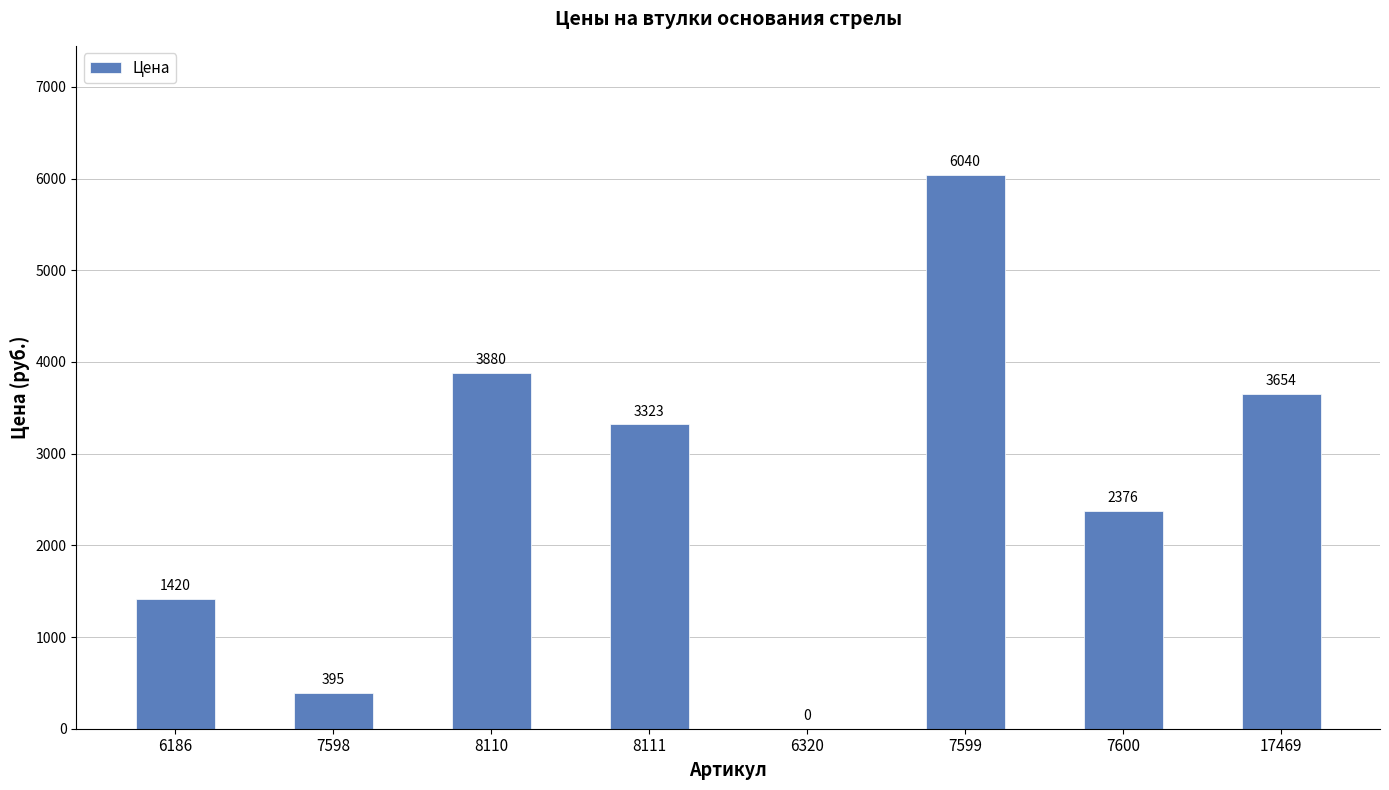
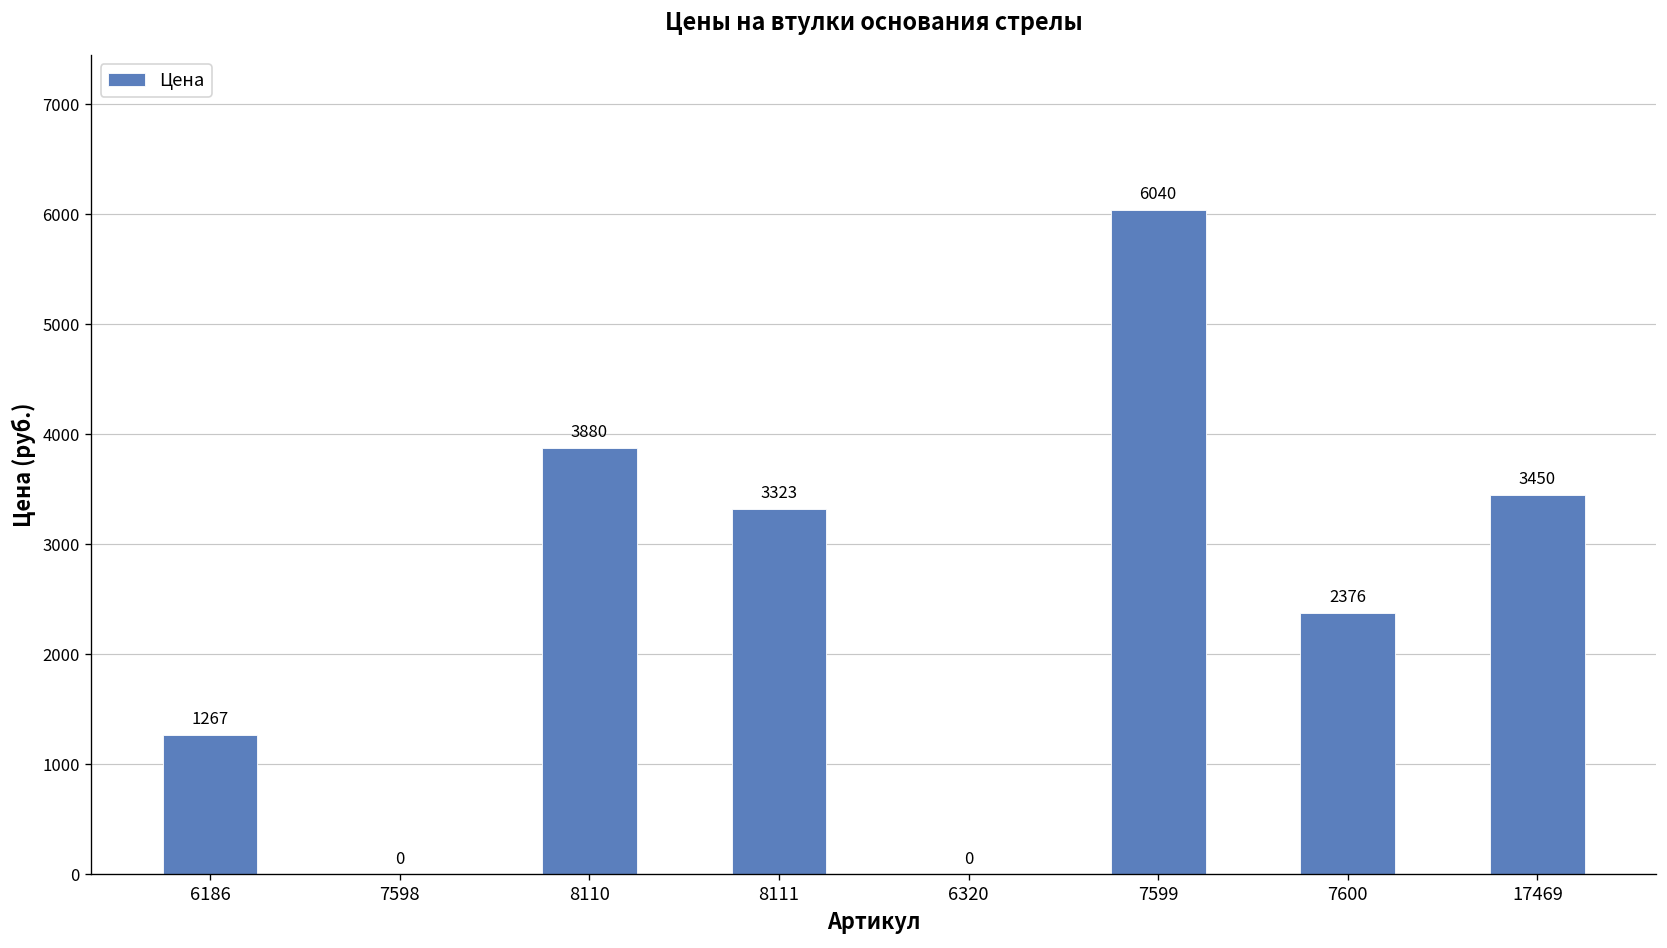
  {
-   "6186": 1420,
-   "7598": 395,
+   "6186": 1267,
+   "7598": 0,
    "8110": 3880,
    "8111": 3323,
    "6320": 0,
    "7599": 6040,
    "7600": 2376,
-   "17469": 3654
+   "17469": 3450
  }
